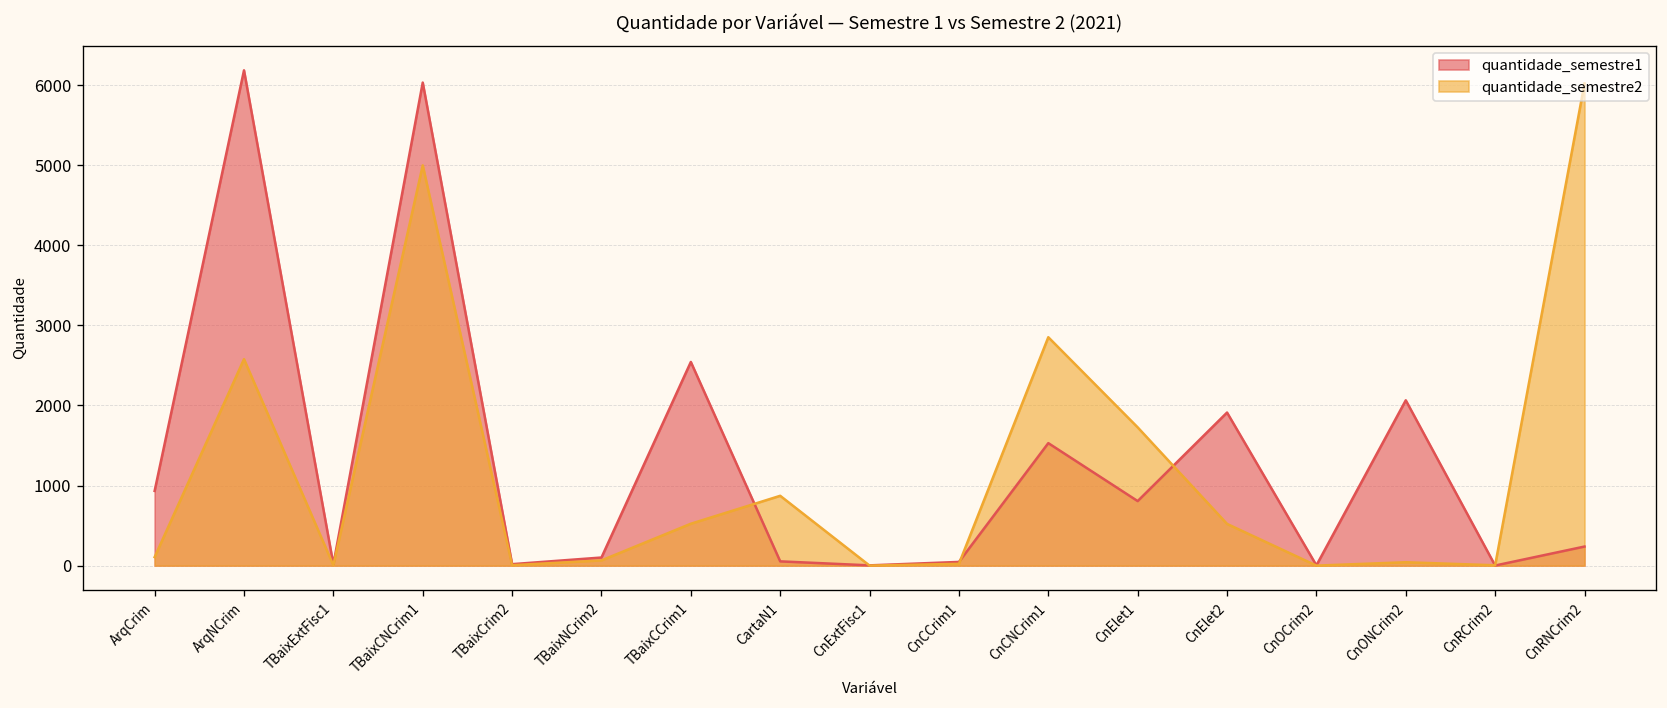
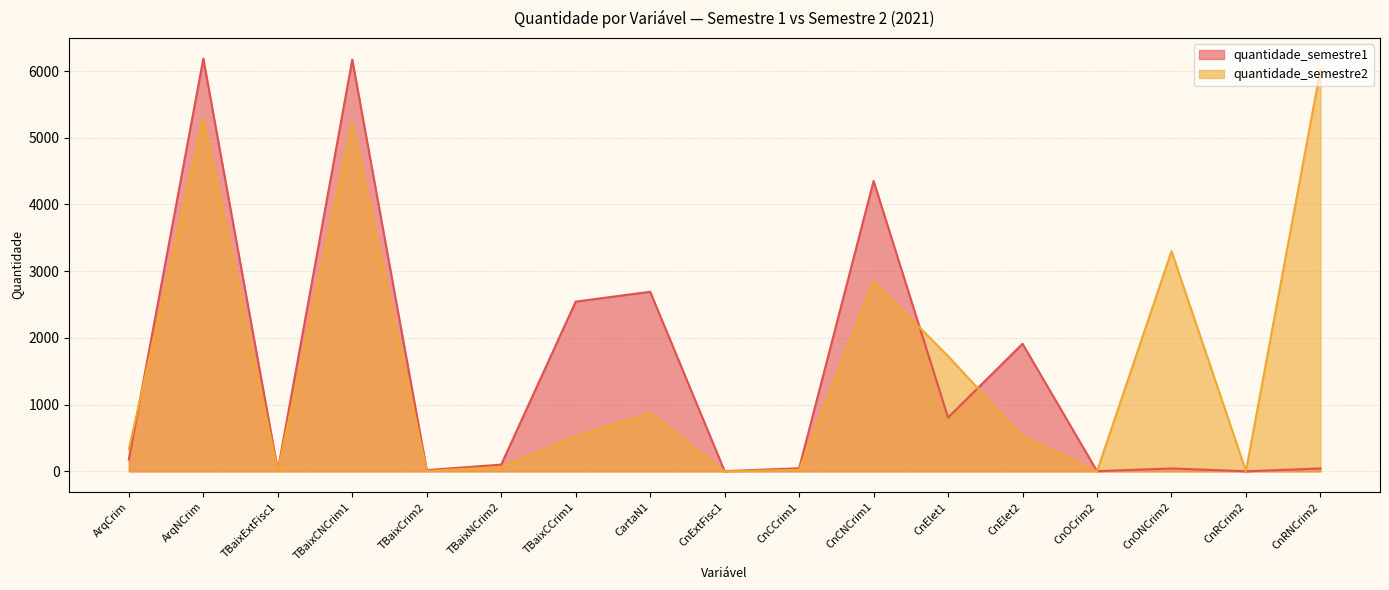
  {
    "quantidade_semestre1": {
-     "ArqCrim": 900,
+     "ArqCrim": 200,
      "ArqNCrim": 6200,
-     "TBaixCNCrim1": 6000,
+     "TBaixCNCrim1": 6200,
      "TBaixCCrim1": 2500,
-     "CartaN1": 100,
-     "CnCNCrim1": 1500,
+     "CartaN1": 2700,
+     "CnCNCrim1": 4400,
      "CnElet1": 800,
      "CnElet2": 1900,
-     "CnONCrim2": 2100,
-     "CnRNCrim2": 200
+     "CnONCrim2": 0,
+     "CnRNCrim2": 0
    },
    "quantidade_semestre2": {
-     "ArqCrim": 100,
-     "ArqNCrim": 2600,
-     "TBaixCNCrim1": 5000,
+     "ArqCrim": 300,
+     "ArqNCrim": 5300,
+     "TBaixCNCrim1": 5200,
      "TBaixCCrim1": 500,
      "CartaN1": 900,
      "CnCNCrim1": 2900,
      "CnElet1": 1700,
      "CnElet2": 500,
-     "CnONCrim2": 0
+     "CnONCrim2": 3300
    }
  }
